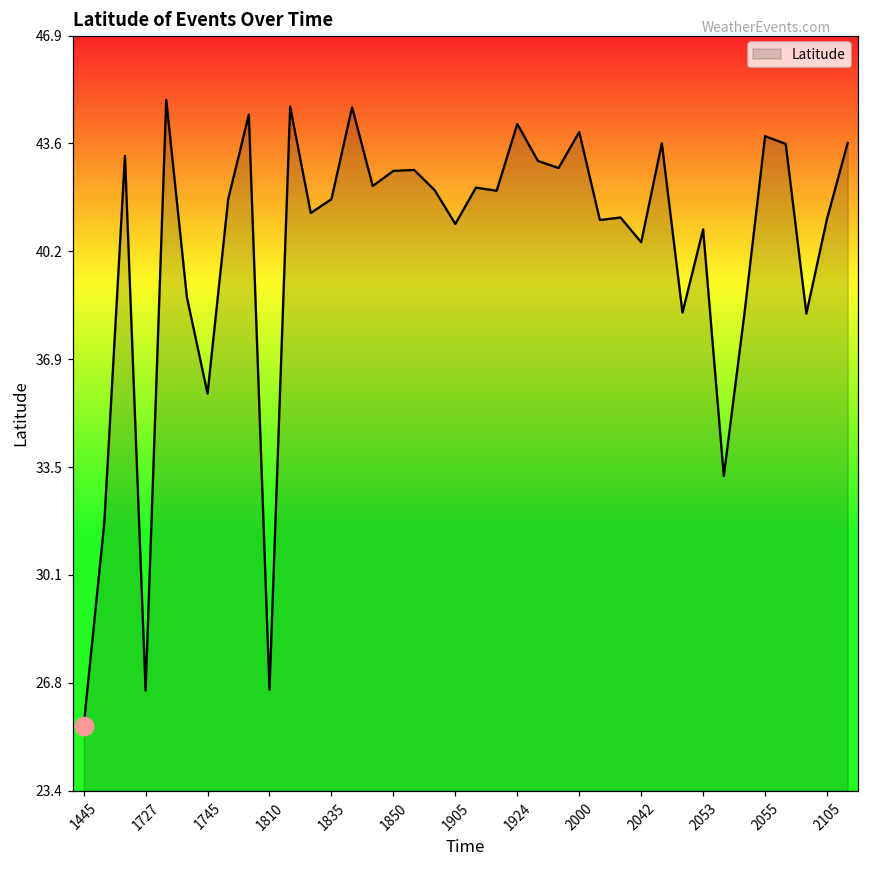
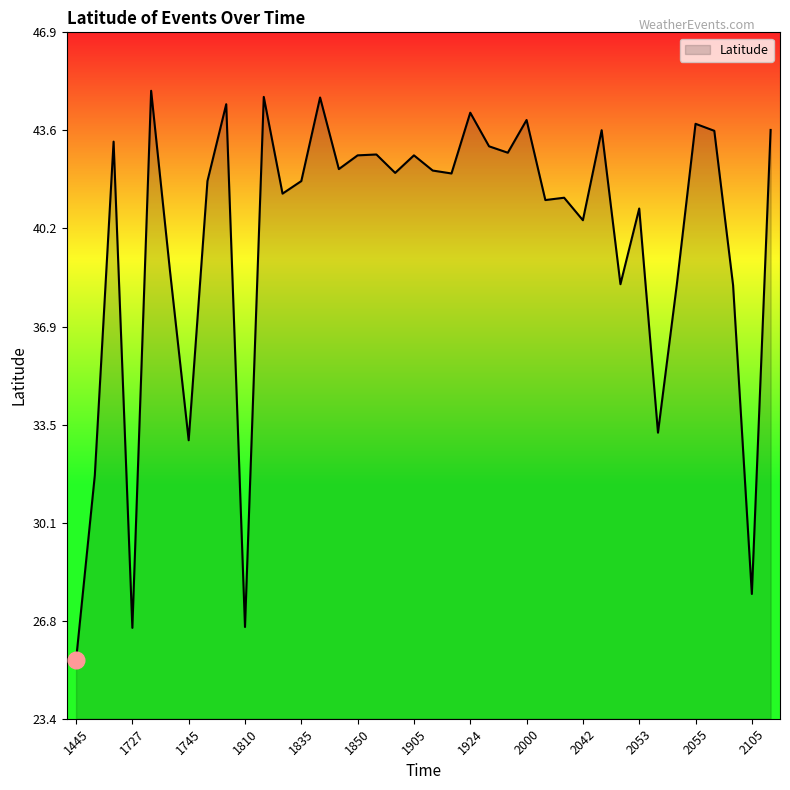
  {
    "Latitude": {
-     "1745": 35.8,
+     "1745": 33.0,
      "1810": 26.6,
      "1835": 41.8,
-     "1905": 41.1,
+     "1905": 42.7,
      "1924": 44.2,
      "2042": 40.5,
-     "2105": 41.2
+     "2105": 27.7
    }
  }
